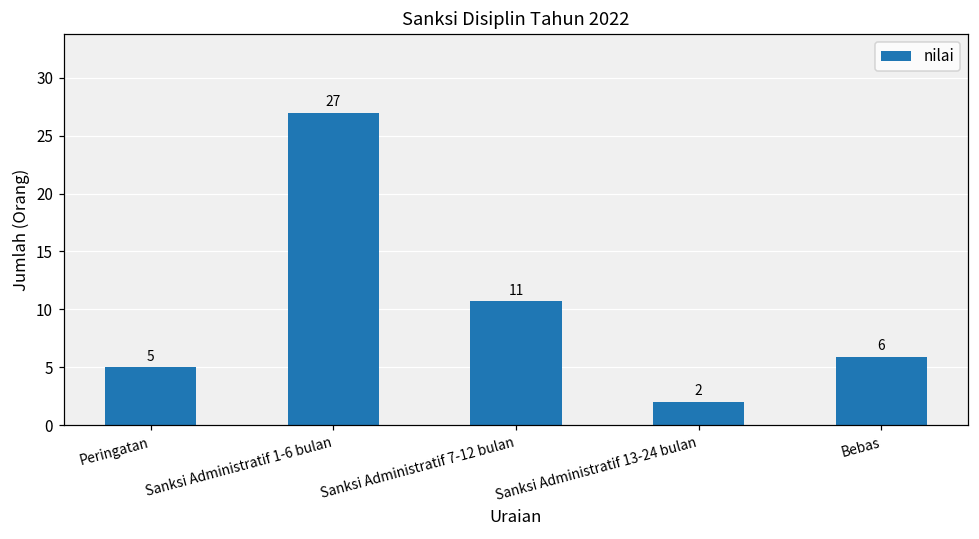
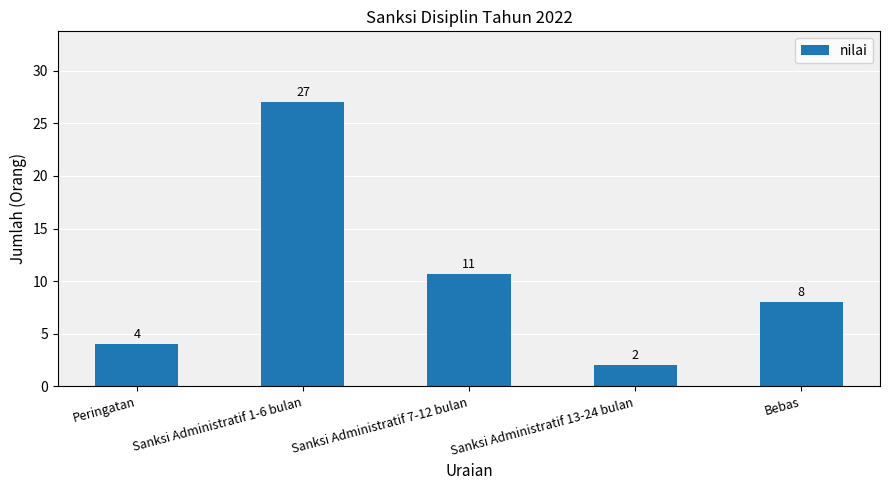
  {
-   "Peringatan": 5,
+   "Peringatan": 4,
    "Sanksi Administratif 1-6 bulan": 27,
    "Sanksi Administratif 7-12 bulan": 11,
    "Sanksi Administratif 13-24 bulan": 2,
-   "Bebas": 6
+   "Bebas": 8
  }
